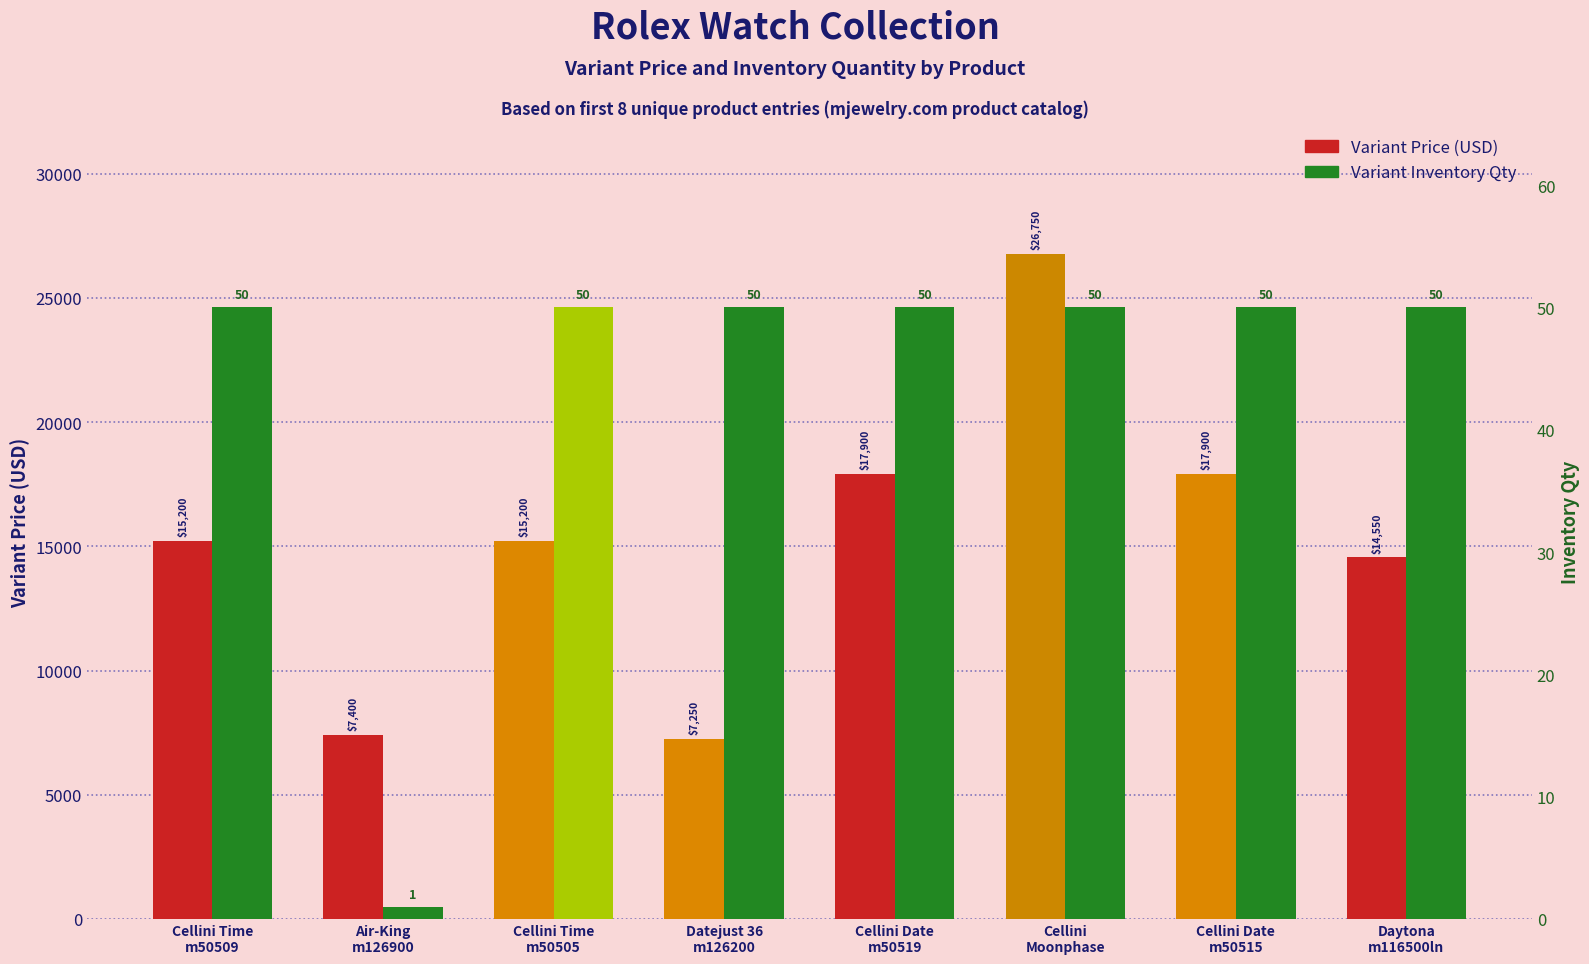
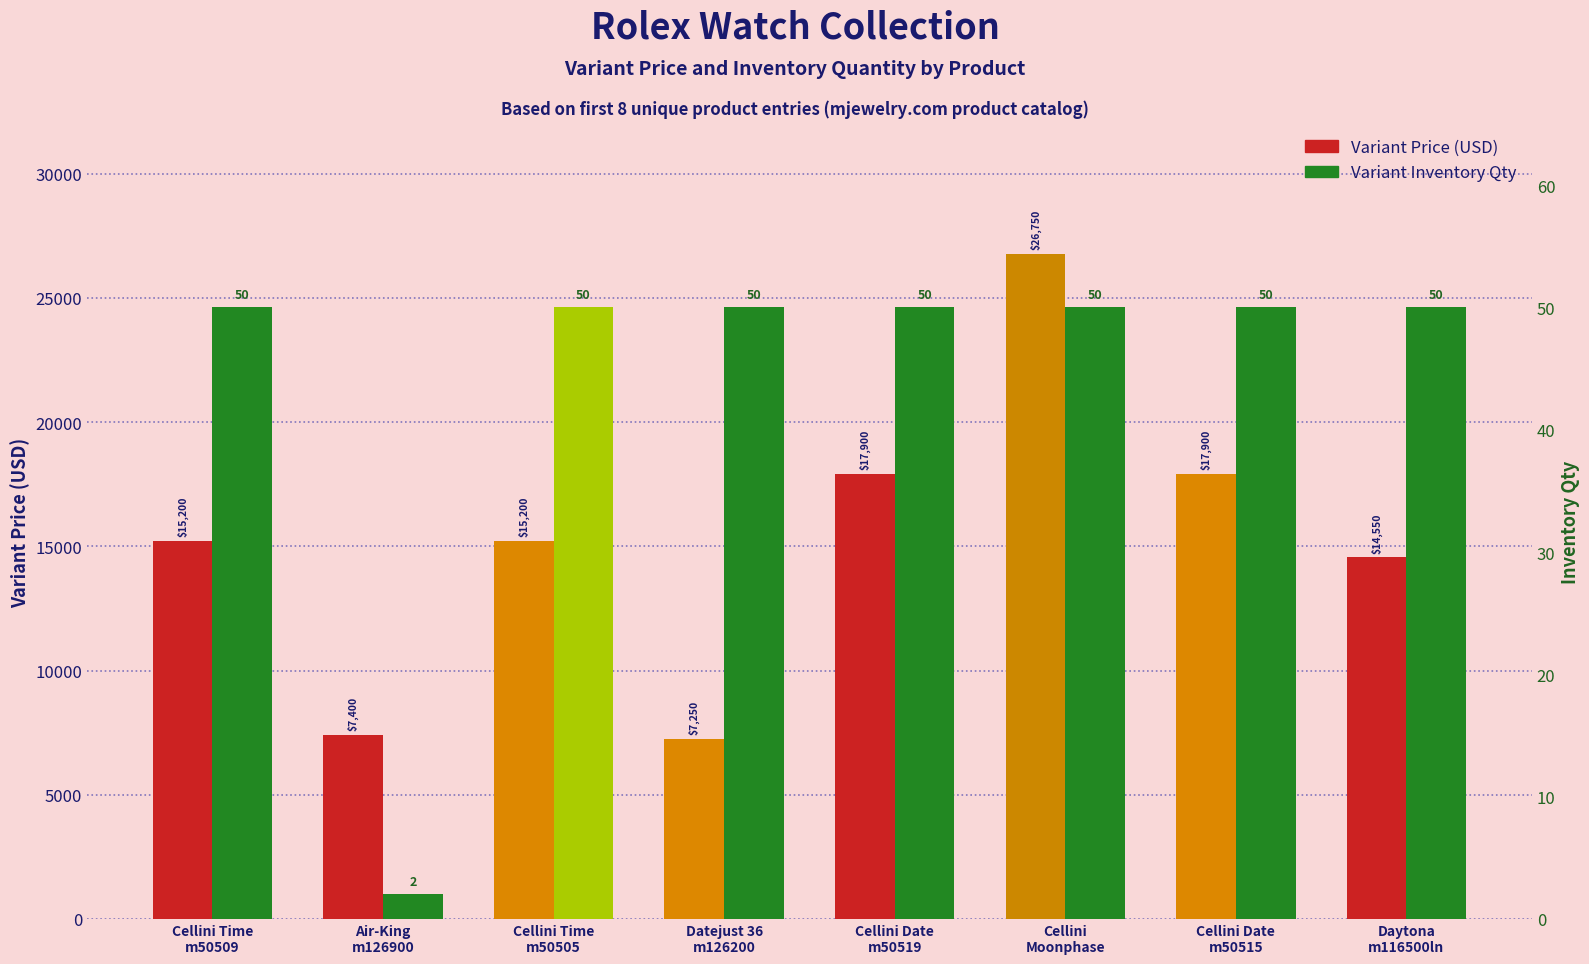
  {
    "Variant Inventory Qty": {
      "Cellini Time m50509": 50,
-     "Air-King m126900": 1,
+     "Air-King m126900": 2,
      "Cellini Time m50505": 50,
      "Datejust 36 m126200": 50,
      "Cellini Date m50519": 50,
      "Cellini Moonphase": 50,
      "Cellini Date m50515": 50,
      "Daytona m116500ln": 50
    }
  }
